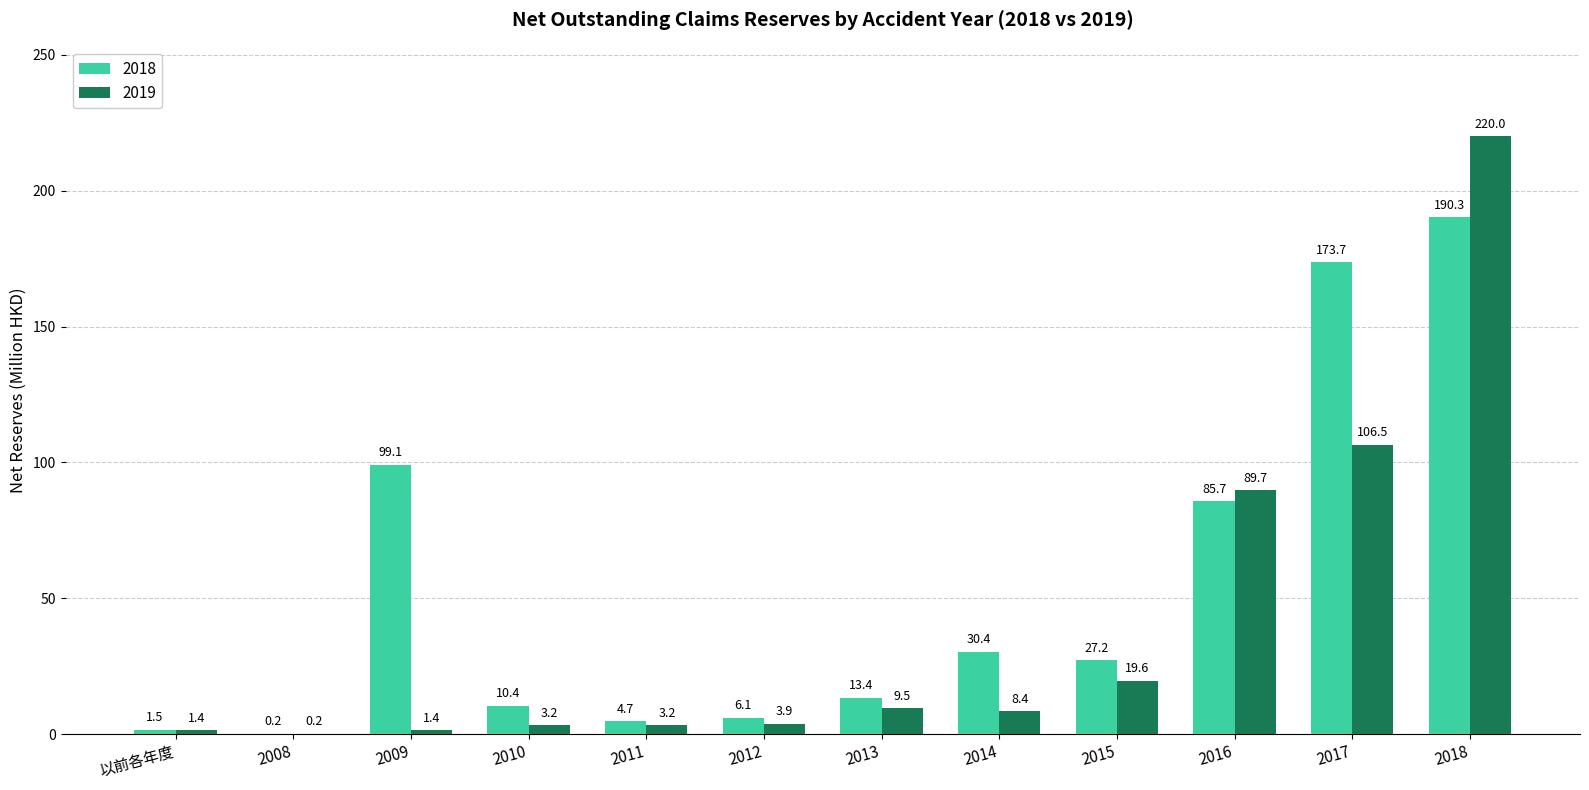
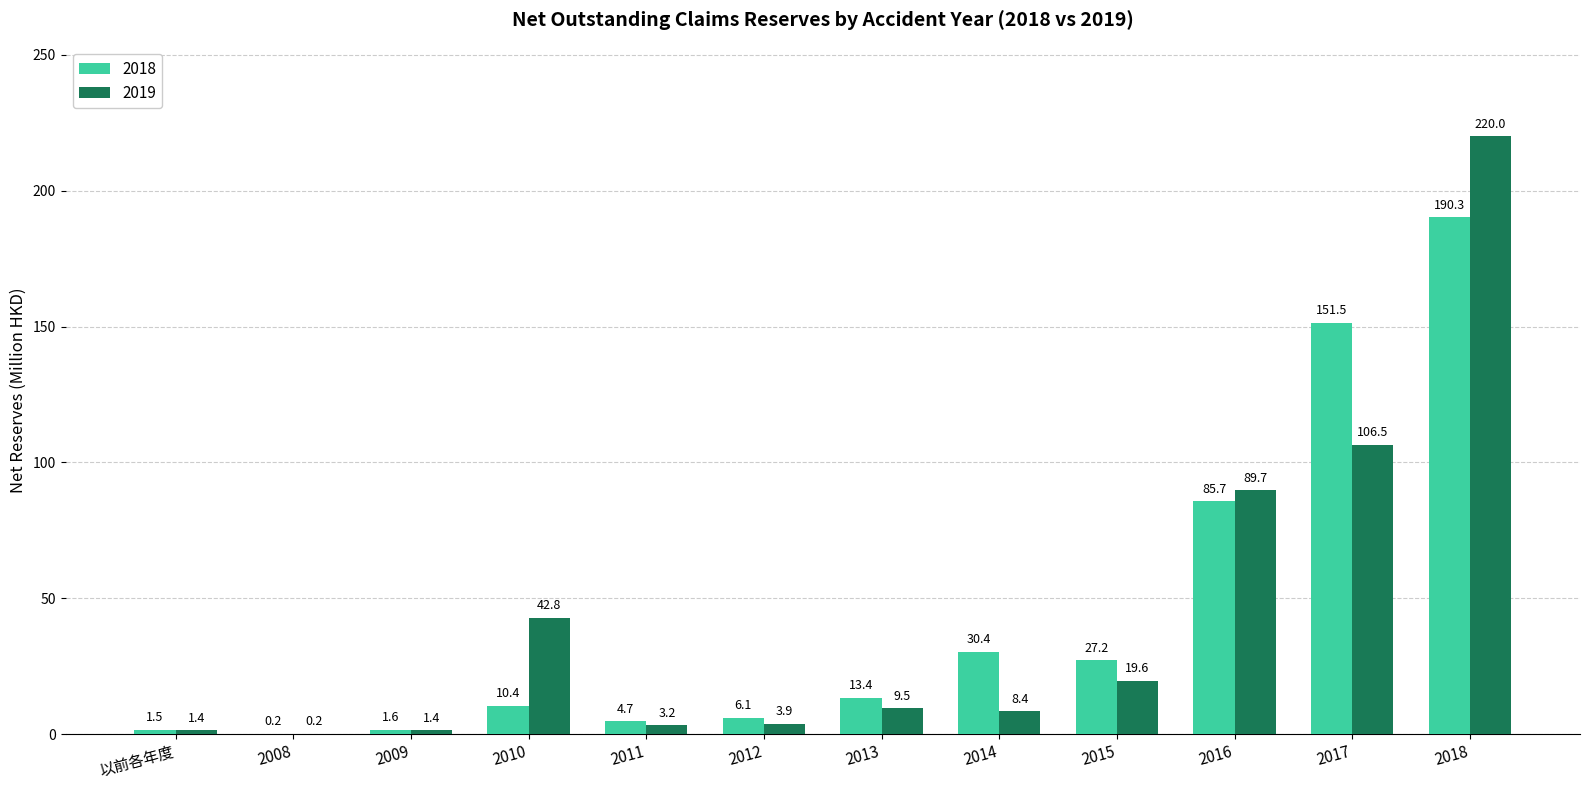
  {
    "2018": {
      "以前各年度": 1.5,
      "2008": 0.2,
-     "2009": 99.1,
+     "2009": 1.6,
      "2010": 10.4,
      "2011": 4.7,
      "2012": 6.1,
      "2013": 13.4,
      "2014": 30.4,
      "2015": 27.2,
      "2016": 85.7,
-     "2017": 173.7,
+     "2017": 151.5,
      "2018": 190.3
    },
    "2019": {
      "以前各年度": 1.4,
      "2008": 0.2,
      "2009": 1.4,
-     "2010": 3.2,
+     "2010": 42.8,
      "2011": 3.2,
      "2012": 3.9,
      "2013": 9.5,
      "2014": 8.4,
      "2015": 19.6,
      "2016": 89.7,
      "2017": 106.5,
      "2018": 220.0
    }
  }
